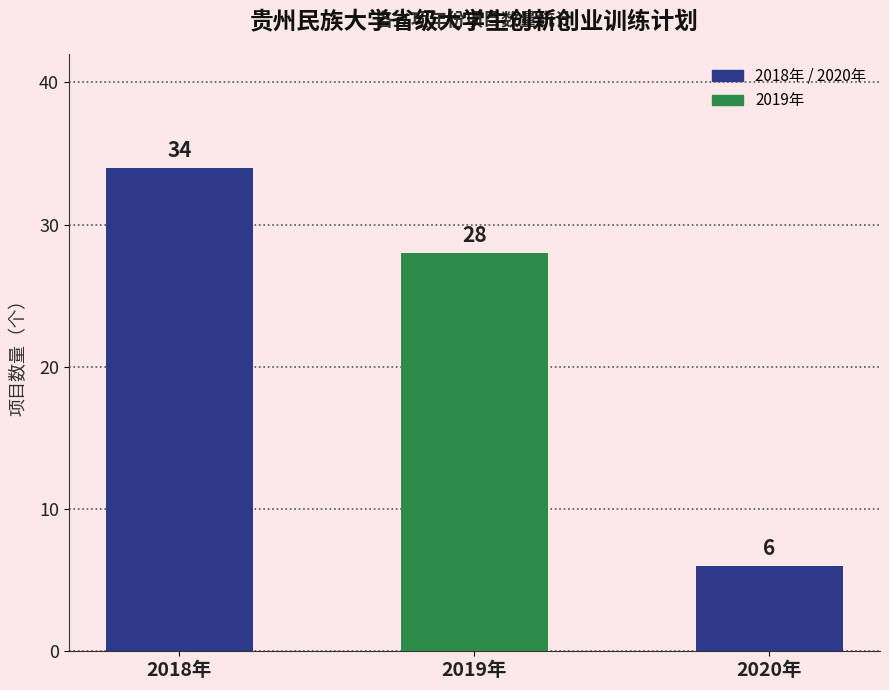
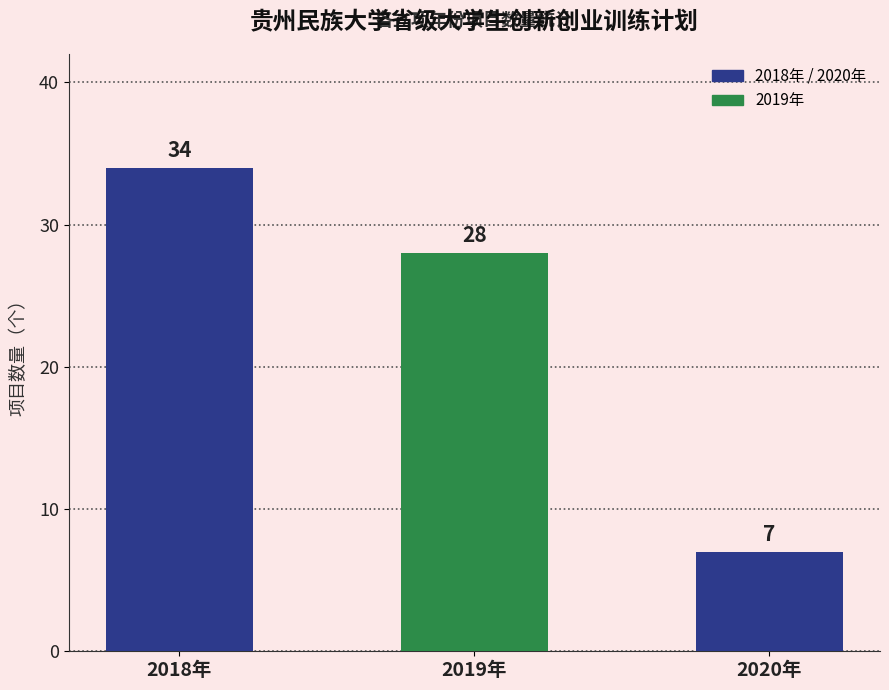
  {
    "2018年": 34,
    "2019年": 28,
-   "2020年": 6
+   "2020年": 7
  }
